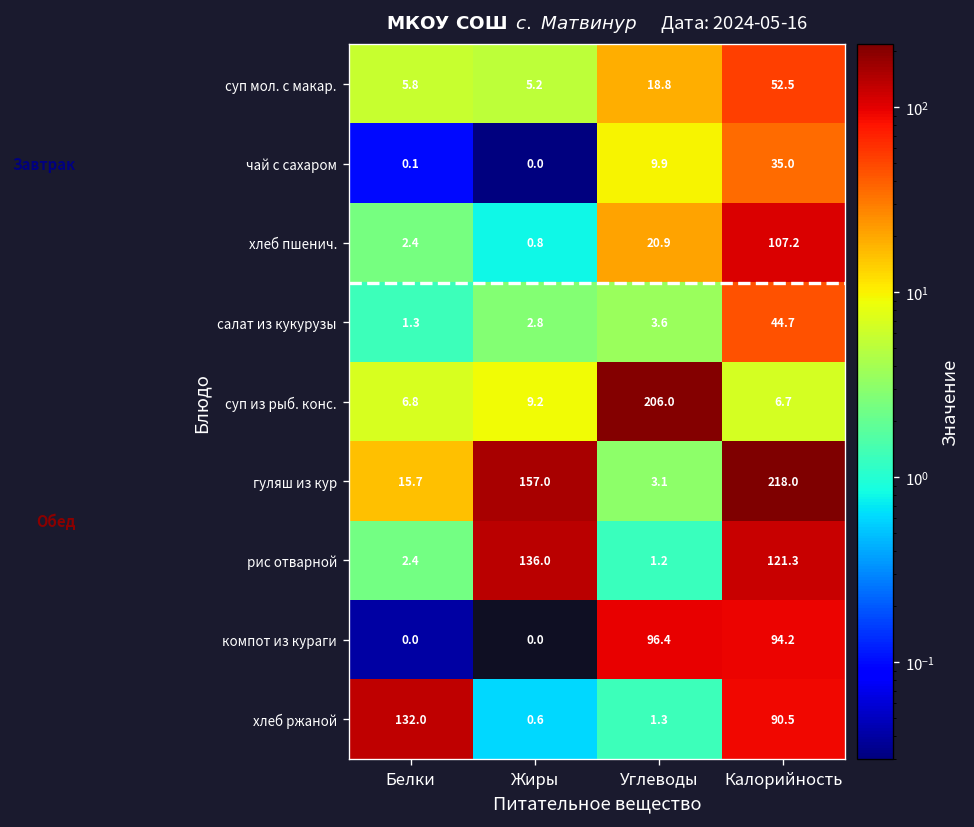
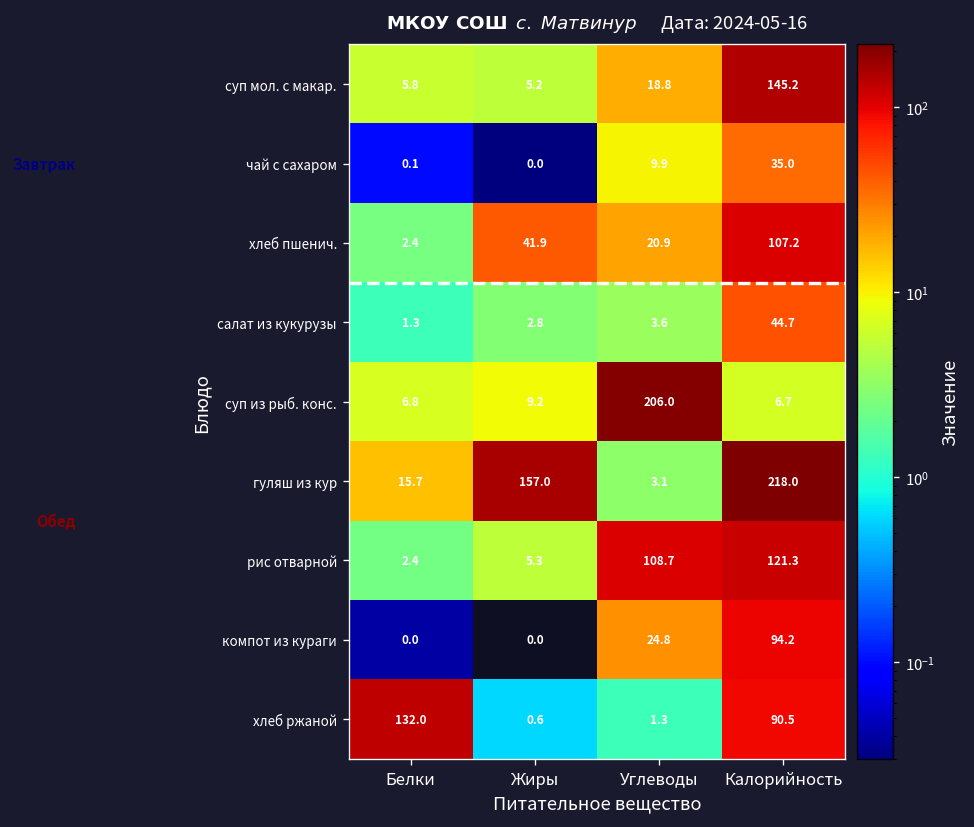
  {
    "суп мол. с макар.": {
      "Белки": 5.8,
      "Жиры": 5.2,
      "Углеводы": 18.8,
-     "Калорийность": 52.5
+     "Калорийность": 145.2
    },
    "чай с сахаром": {
      "Белки": 0.1,
      "Жиры": 0.0,
      "Углеводы": 9.9,
      "Калорийность": 35.0
    },
    "хлеб пшенич.": {
      "Белки": 2.4,
-     "Жиры": 0.8,
+     "Жиры": 41.9,
      "Углеводы": 20.9,
      "Калорийность": 107.2
    },
    "салат из кукурузы": {
      "Белки": 1.3,
      "Жиры": 2.8,
      "Углеводы": 3.6,
      "Калорийность": 44.7
    },
    "суп из рыб. конс.": {
      "Белки": 6.8,
      "Жиры": 9.2,
      "Углеводы": 206.0,
      "Калорийность": 6.7
    },
    "гуляш из кур": {
      "Белки": 15.7,
      "Жиры": 157.0,
      "Углеводы": 3.1,
      "Калорийность": 218.0
    },
    "рис отварной": {
      "Белки": 2.4,
-     "Жиры": 136.0,
-     "Углеводы": 1.2,
+     "Жиры": 5.3,
+     "Углеводы": 108.7,
      "Калорийность": 121.3
    },
    "компот из кураги": {
      "Белки": 0.0,
      "Жиры": 0.0,
-     "Углеводы": 96.4,
+     "Углеводы": 24.8,
      "Калорийность": 94.2
    },
    "хлеб ржаной": {
      "Белки": 132.0,
      "Жиры": 0.6,
      "Углеводы": 1.3,
      "Калорийность": 90.5
    }
  }
